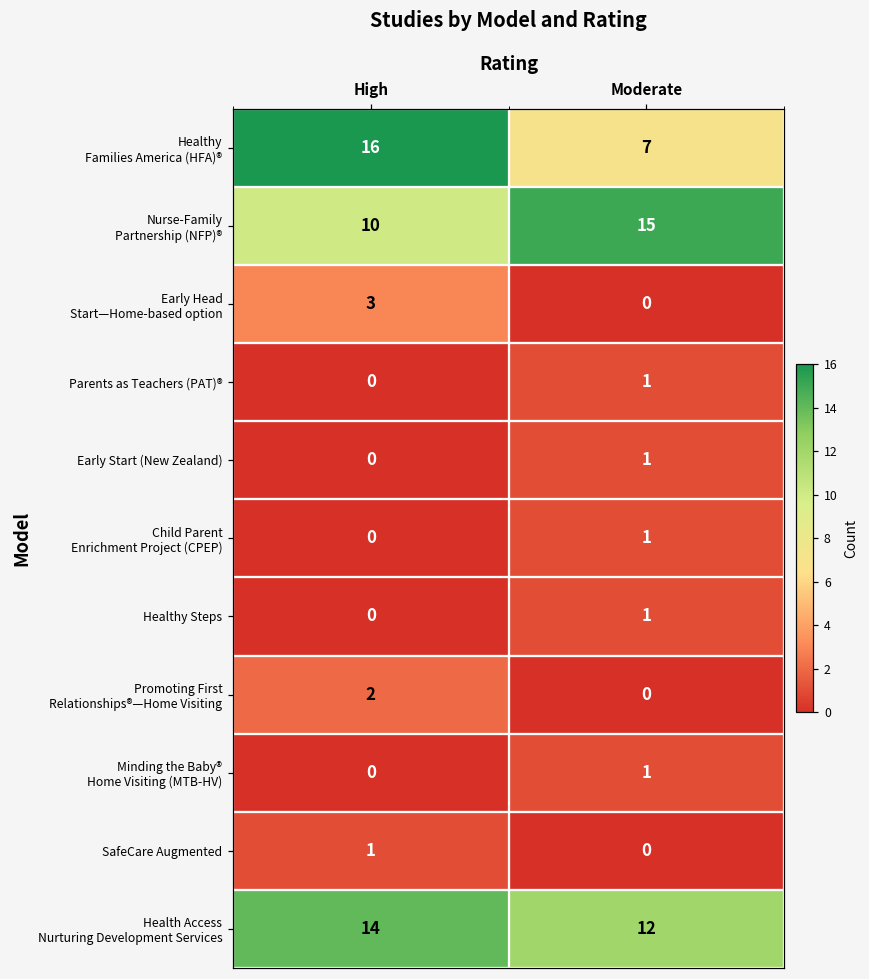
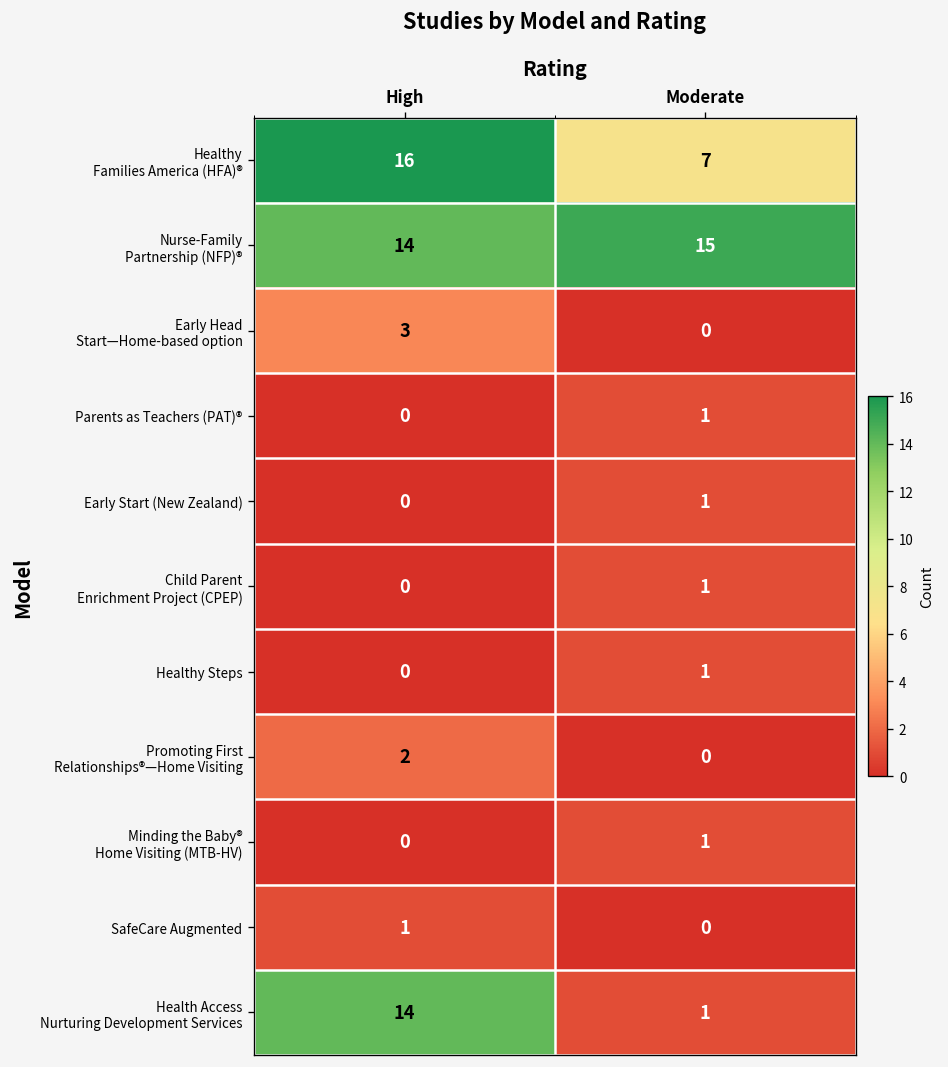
  {
    "Healthy Families America (HFA)®": {
      "High": 16,
      "Moderate": 7
    },
    "Nurse-Family Partnership (NFP)®": {
-     "High": 10,
+     "High": 14,
      "Moderate": 15
    },
    "Early Head Start—Home-based option": {
      "High": 3,
      "Moderate": 0
    },
    "Parents as Teachers (PAT)®": {
      "High": 0,
      "Moderate": 1
    },
    "Early Start (New Zealand)": {
      "High": 0,
      "Moderate": 1
    },
    "Child Parent Enrichment Project (CPEP)": {
      "High": 0,
      "Moderate": 1
    },
    "Healthy Steps": {
      "High": 0,
      "Moderate": 1
    },
    "Promoting First Relationships®—Home Visiting": {
      "High": 2,
      "Moderate": 0
    },
    "Minding the Baby® Home Visiting (MTB-HV)": {
      "High": 0,
      "Moderate": 1
    },
    "SafeCare Augmented": {
      "High": 1,
      "Moderate": 0
    },
    "Health Access Nurturing Development Services": {
      "High": 14,
-     "Moderate": 12
+     "Moderate": 1
    }
  }
